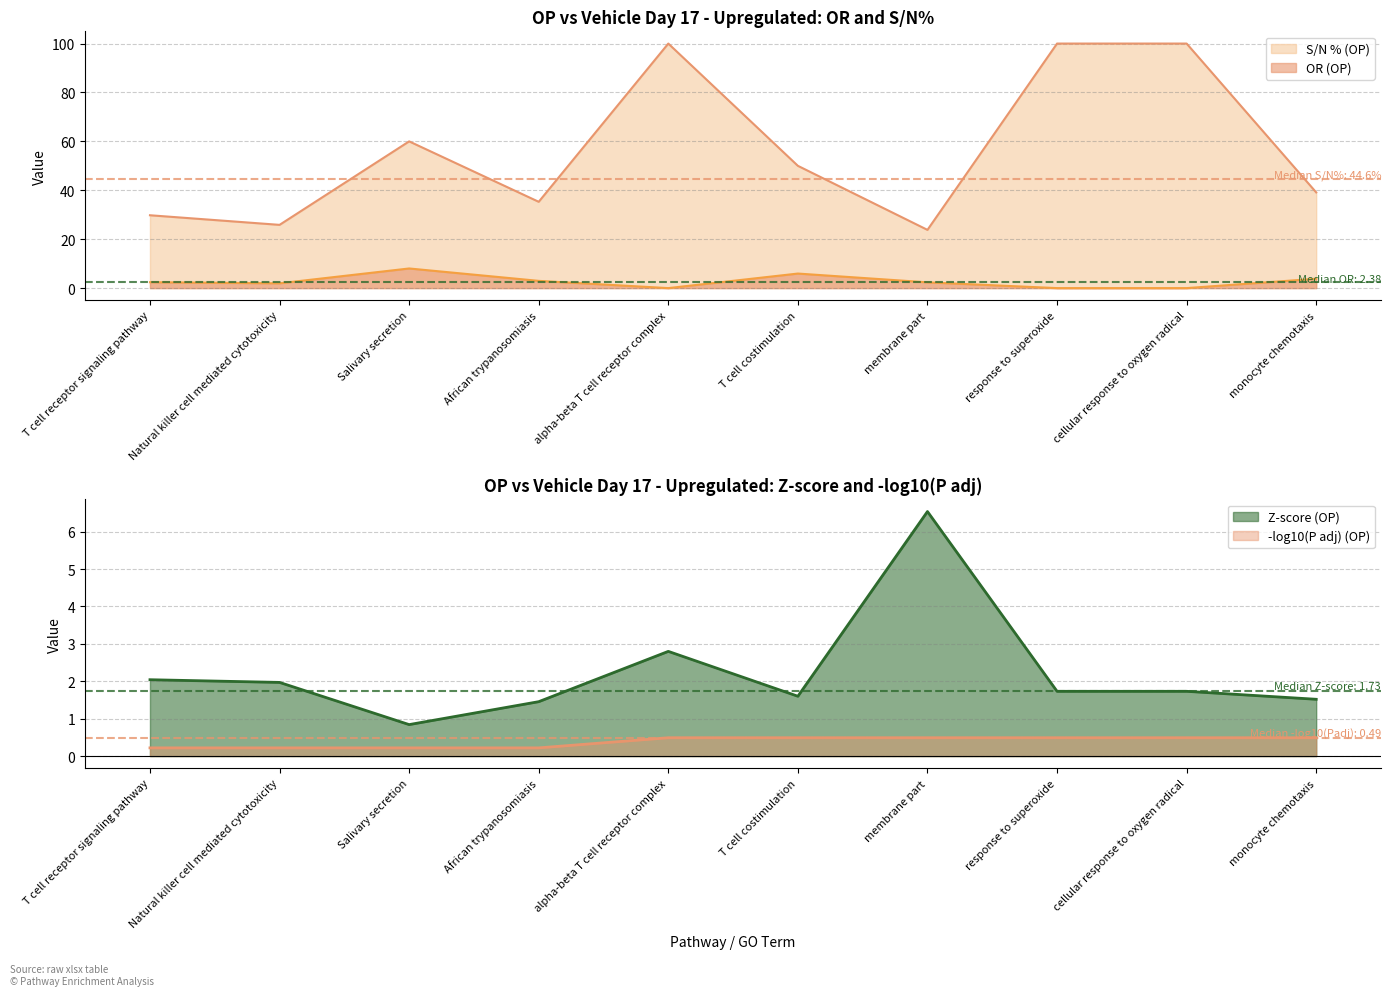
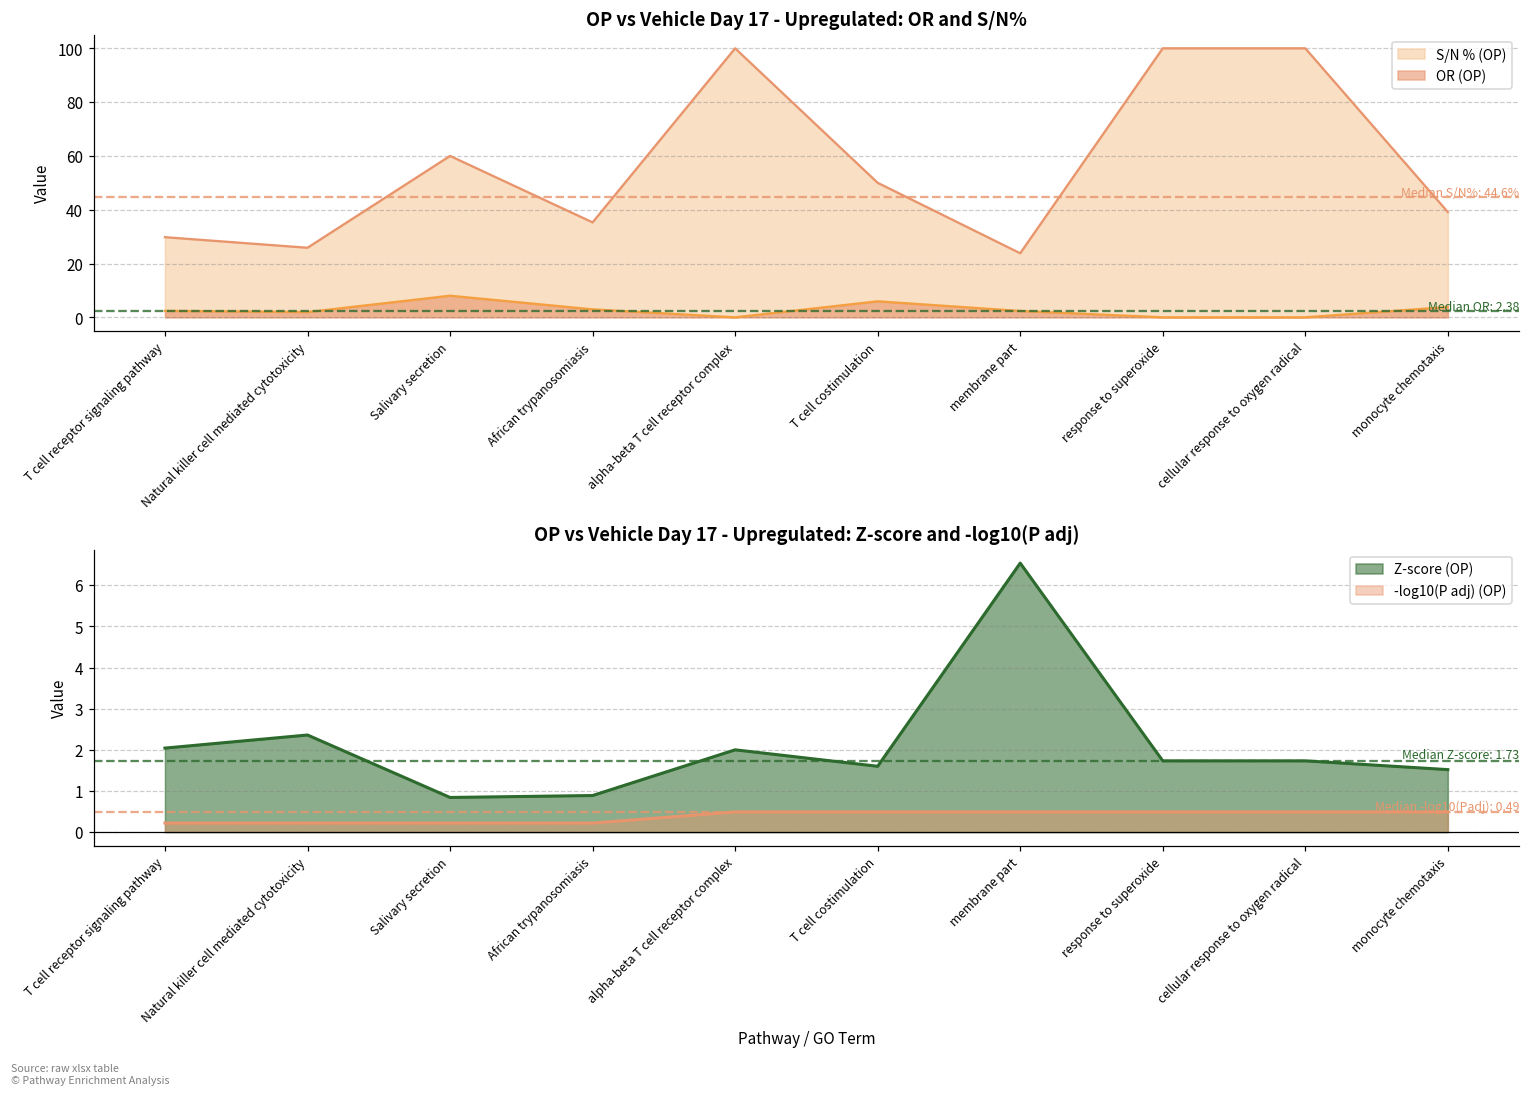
  {
    "OP vs Vehicle Day 17 - Upregulated: Z-score and -log10(P adj)": {
      "Z-score (OP)": {
        "T cell receptor signaling pathway": 2.0,
-       "Natural killer cell mediated cytotoxicity": 2.0,
+       "Natural killer cell mediated cytotoxicity": 2.4,
        "Salivary secretion": 0.8,
-       "African trypanosomiasis": 1.5,
-       "alpha-beta T cell receptor complex": 2.8,
+       "African trypanosomiasis": 0.9,
+       "alpha-beta T cell receptor complex": 2.0,
        "T cell costimulation": 1.6,
        "membrane part": 6.5,
        "response to superoxide": 1.7,
        "cellular response to oxygen radical": 1.7
      },
      "-log10(P adj) (OP)": {
        "monocyte chemotaxis": 0.49
      }
    }
  }
